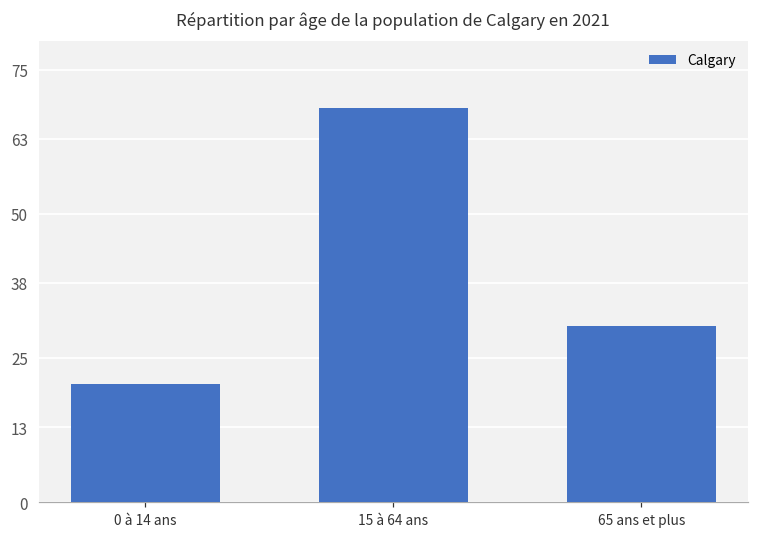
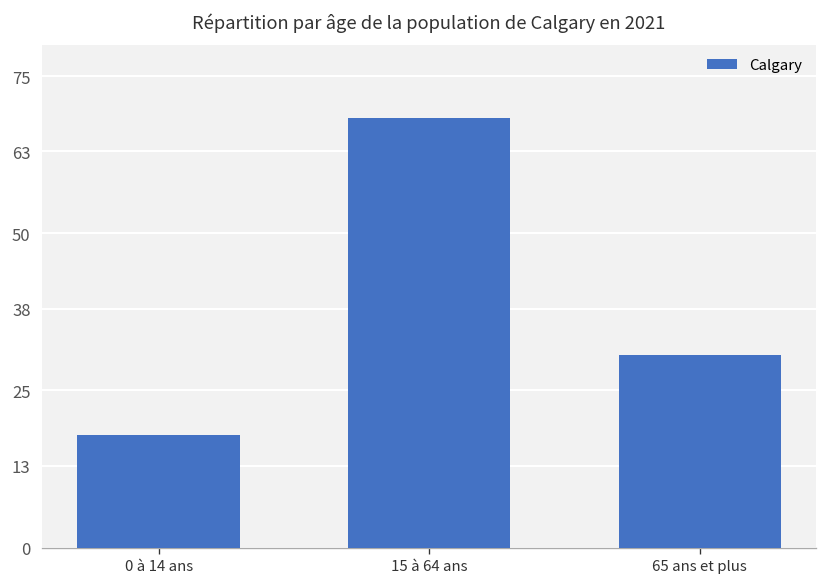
  {
-   "0 à 14 ans": 20,
+   "0 à 14 ans": 18,
    "15 à 64 ans": 68,
    "65 ans et plus": 31
  }
